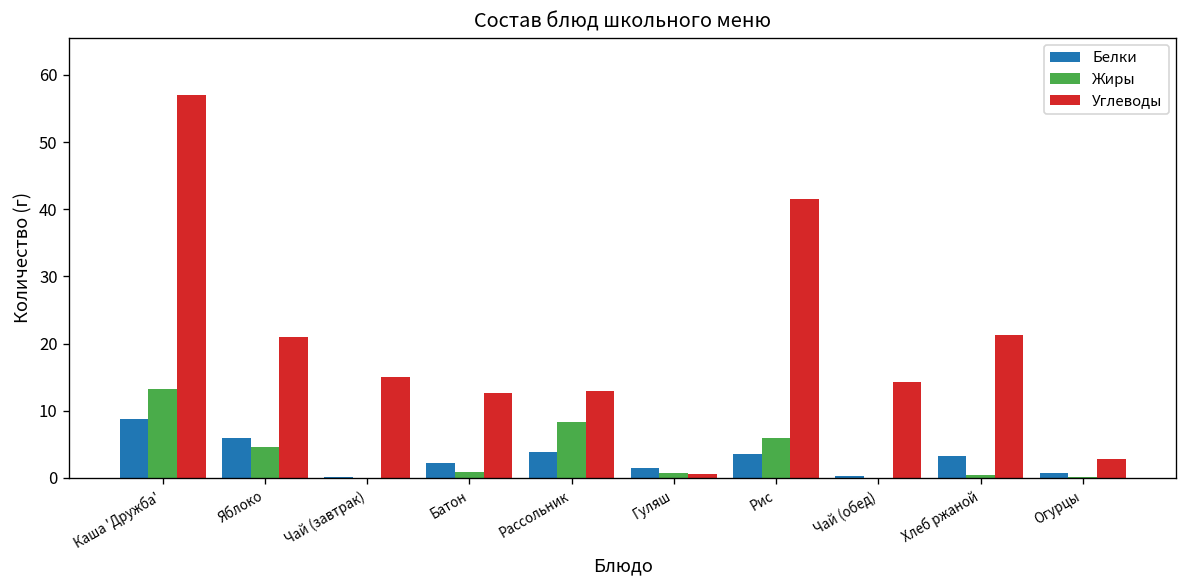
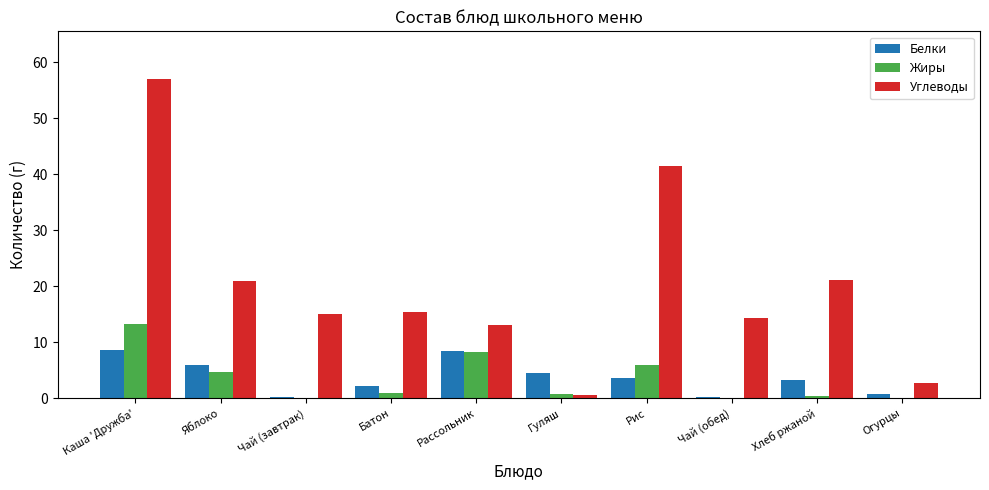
  {
    "Белки": {
      "Каша 'Дружба'": 9,
      "Яблоко": 6,
      "Батон": 2,
-     "Рассольник": 4,
-     "Гуляш": 1,
+     "Рассольник": 9,
+     "Гуляш": 5,
      "Рис": 4,
      "Хлеб ржаной": 3,
      "Огурцы": 1
    },
    "Жиры": {
      "Каша 'Дружба'": 13,
      "Яблоко": 5,
      "Чай (завтрак)": 0,
      "Батон": 1,
      "Рассольник": 8,
      "Гуляш": 1,
      "Рис": 6,
      "Чай (обед)": 0
    },
    "Углеводы": {
      "Каша 'Дружба'": 57,
      "Яблоко": 21,
      "Чай (завтрак)": 15,
-     "Батон": 13,
+     "Батон": 15,
      "Рассольник": 13,
      "Гуляш": 1,
      "Рис": 42,
      "Чай (обед)": 14,
      "Хлеб ржаной": 21,
      "Огурцы": 3
    }
  }
